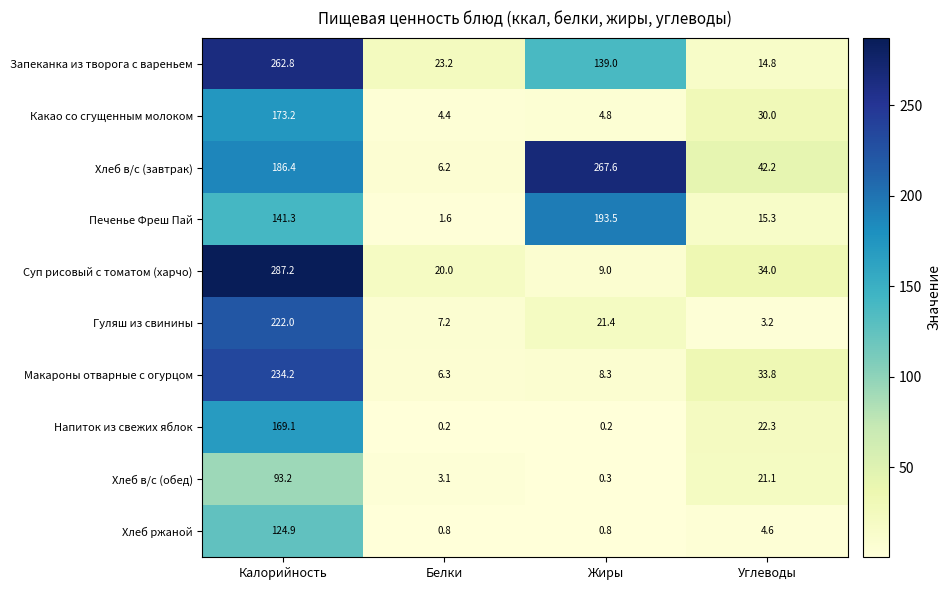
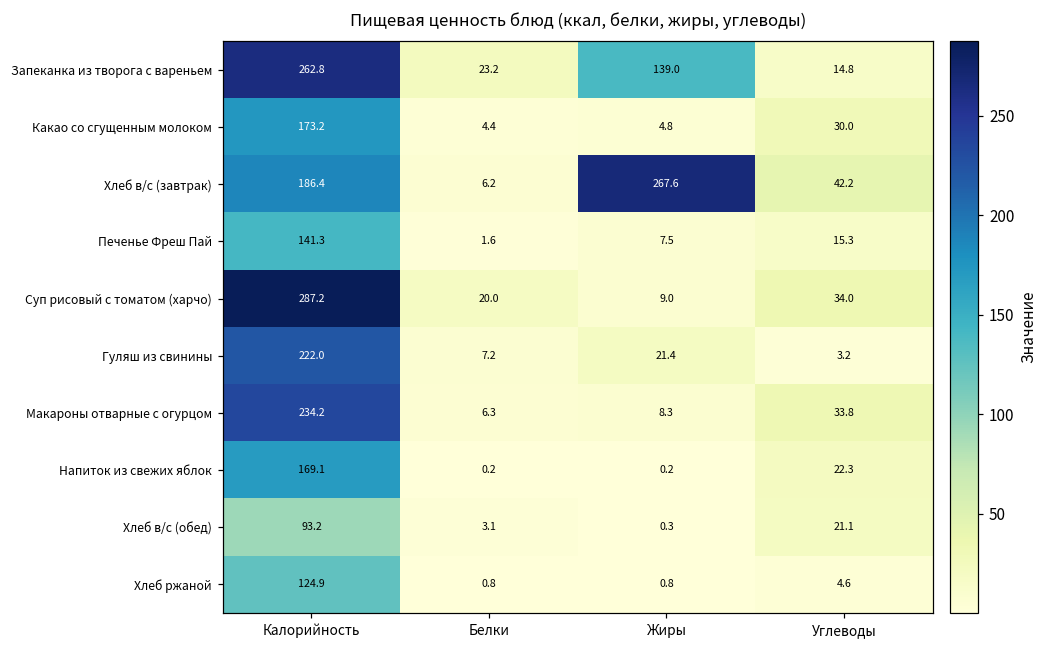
  {
    "Запеканка из творога с вареньем": {
      "Калорийность": 262.8,
      "Белки": 23.2,
      "Жиры": 139.0,
      "Углеводы": 14.8
    },
    "Какао со сгущенным молоком": {
      "Калорийность": 173.2,
      "Белки": 4.4,
      "Жиры": 4.8,
      "Углеводы": 30.0
    },
    "Хлеб в/с (завтрак)": {
      "Калорийность": 186.4,
      "Белки": 6.2,
      "Жиры": 267.6,
      "Углеводы": 42.2
    },
    "Печенье Фреш Пай": {
      "Калорийность": 141.3,
      "Белки": 1.6,
-     "Жиры": 193.5,
+     "Жиры": 7.5,
      "Углеводы": 15.3
    },
    "Суп рисовый с томатом (харчо)": {
      "Калорийность": 287.2,
      "Белки": 20.0,
      "Жиры": 9.0,
      "Углеводы": 34.0
    },
    "Гуляш из свинины": {
      "Калорийность": 222.0,
      "Белки": 7.2,
      "Жиры": 21.4,
      "Углеводы": 3.2
    },
    "Макароны отварные с огурцом": {
      "Калорийность": 234.2,
      "Белки": 6.3,
      "Жиры": 8.3,
      "Углеводы": 33.8
    },
    "Напиток из свежих яблок": {
      "Калорийность": 169.1,
      "Белки": 0.2,
      "Жиры": 0.2,
      "Углеводы": 22.3
    },
    "Хлеб в/с (обед)": {
      "Калорийность": 93.2,
      "Белки": 3.1,
      "Жиры": 0.3,
      "Углеводы": 21.1
    },
    "Хлеб ржаной": {
      "Калорийность": 124.9,
      "Белки": 0.8,
      "Жиры": 0.8,
      "Углеводы": 4.6
    }
  }
